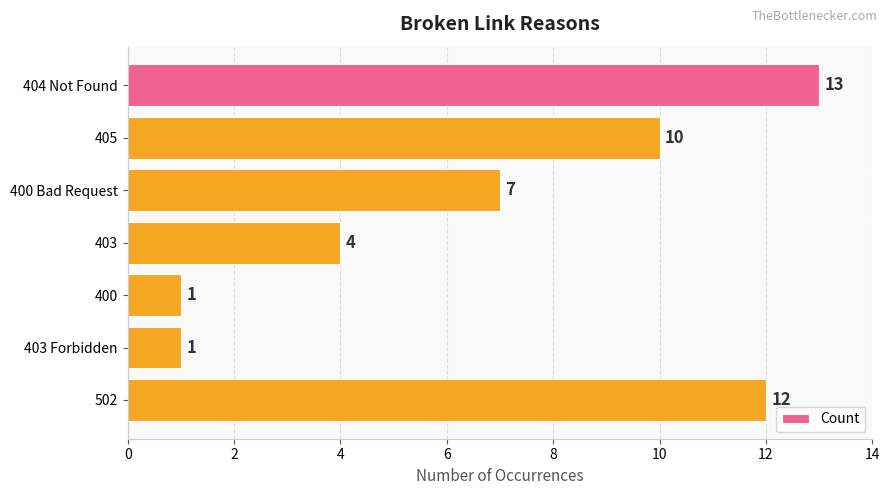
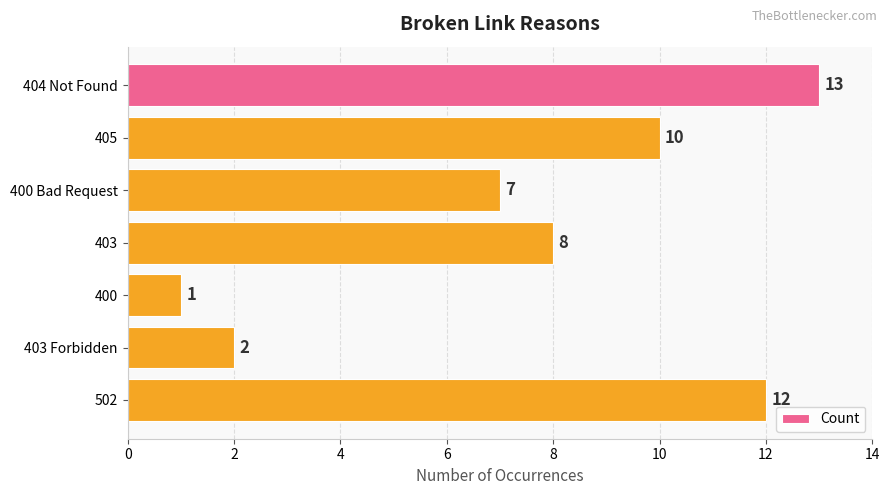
  {
    "404 Not Found": 13,
    "405": 10,
    "400 Bad Request": 7,
-   "403": 4,
+   "403": 8,
    "400": 1,
-   "403 Forbidden": 1
+   "403 Forbidden": 2
  }
